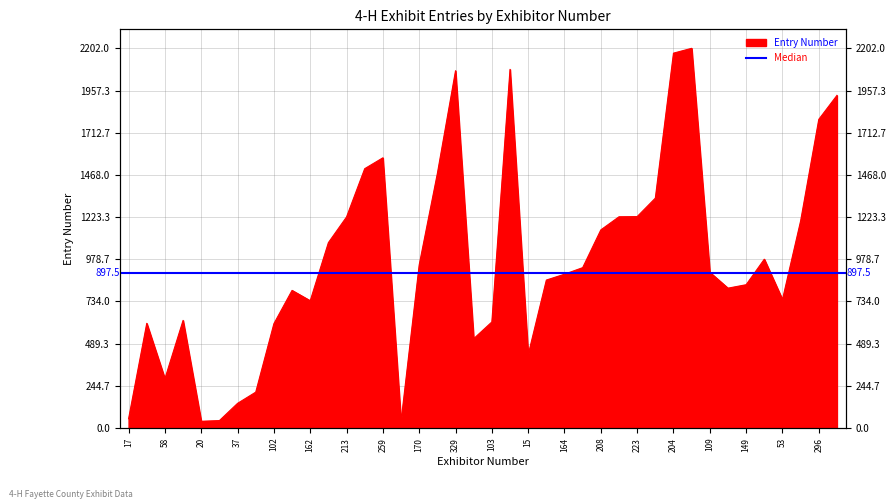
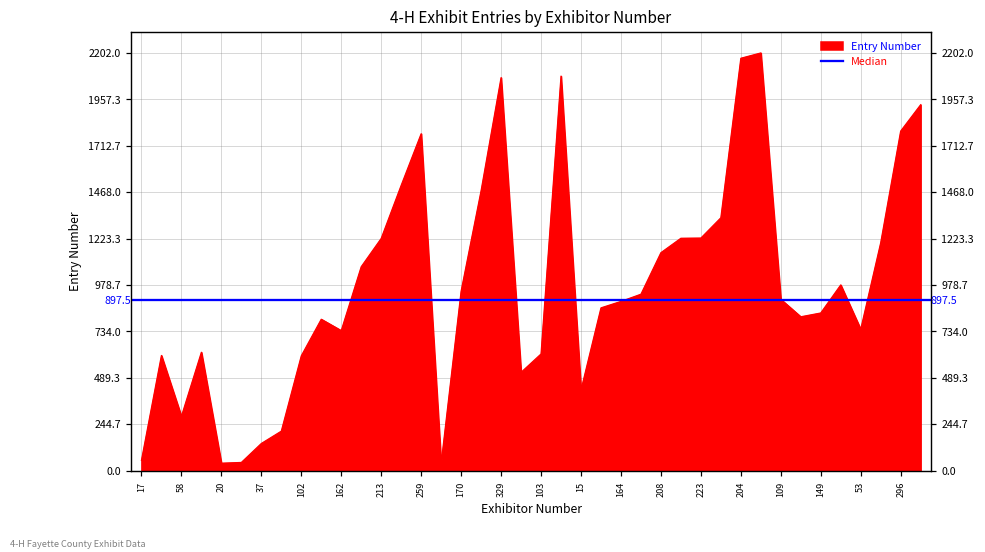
  {
    "17": 50,
    "58": 290,
    "20": 40,
    "37": 140,
    "162": 740,
-   "259": 1570,
+   "259": 1780,
    "170": 950,
    "329": 2070,
    "15": 430,
    "164": 890,
    "208": 1150,
    "223": 1230,
    "204": 2170,
    "109": 900,
    "149": 830,
    "53": 750,
    "296": 1790
  }
